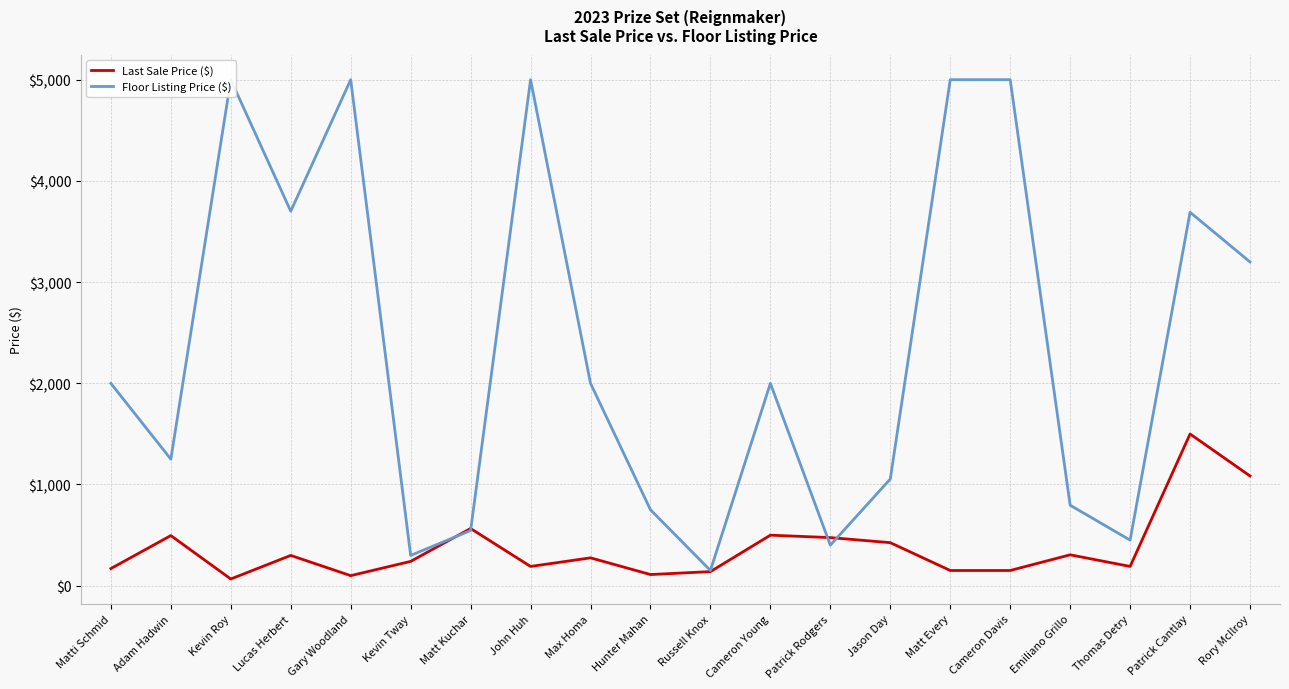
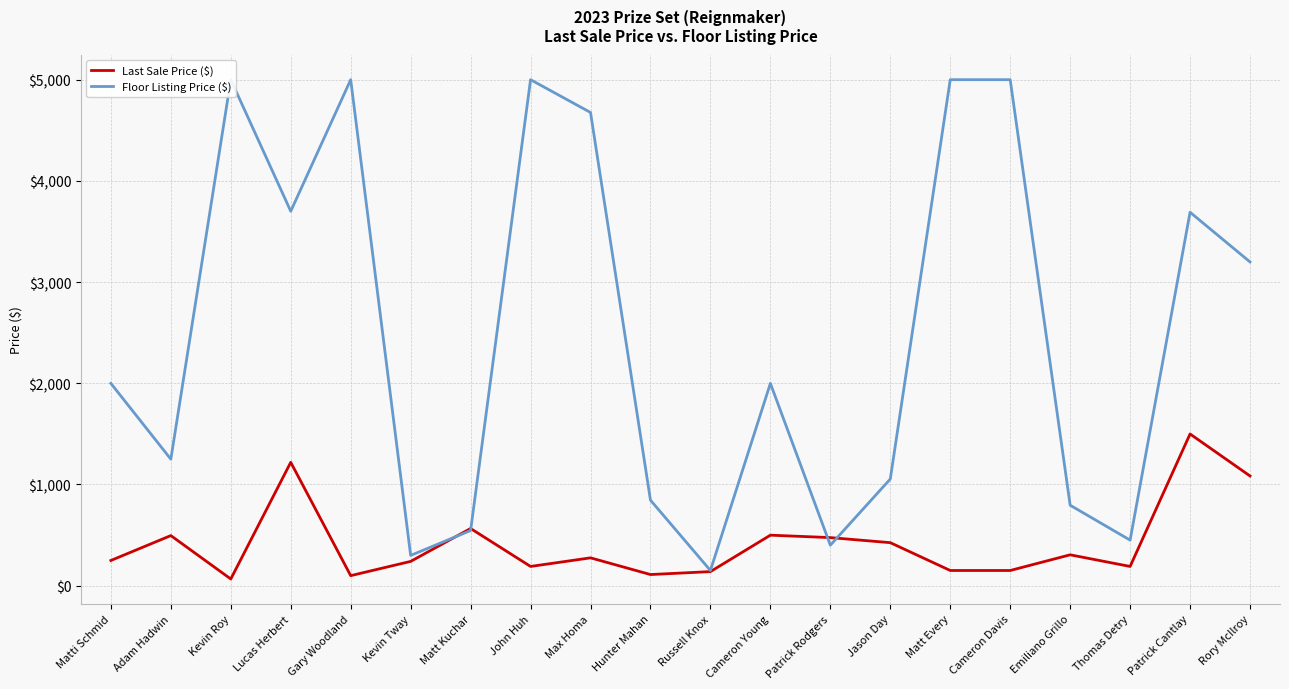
  {
    "Last Sale Price ($)": {
-     "Matti Schmid": "$170",
+     "Matti Schmid": "$250",
      "Adam Hadwin": "$500",
      "Kevin Roy": "$70",
-     "Lucas Herbert": "$300",
+     "Lucas Herbert": "$1,220",
      "Gary Woodland": "$100",
      "Kevin Tway": "$240",
      "John Huh": "$190",
      "Max Homa": "$280",
      "Hunter Mahan": "$110",
      "Cameron Young": "$500",
      "Patrick Rodgers": "$480",
      "Jason Day": "$430",
      "Matt Every": "$150",
      "Cameron Davis": "$150",
      "Emiliano Grillo": "$310",
      "Thomas Detry": "$190",
      "Patrick Cantlay": "$1,500",
      "Rory McIlroy": "$1,080"
    },
    "Floor Listing Price ($)": {
      "Matti Schmid": "$2,000",
      "Adam Hadwin": "$1,250",
      "Lucas Herbert": "$3,700",
      "Gary Woodland": "$5,000",
      "Kevin Tway": "$300",
      "John Huh": "$5,000",
-     "Max Homa": "$2,000",
-     "Hunter Mahan": "$750",
+     "Max Homa": "$4,680",
+     "Hunter Mahan": "$850",
      "Cameron Young": "$2,000",
      "Patrick Rodgers": "$400",
      "Jason Day": "$1,050",
      "Matt Every": "$5,000",
      "Cameron Davis": "$5,000",
      "Emiliano Grillo": "$800",
      "Thomas Detry": "$450",
      "Patrick Cantlay": "$3,690",
      "Rory McIlroy": "$3,200"
    }
  }
